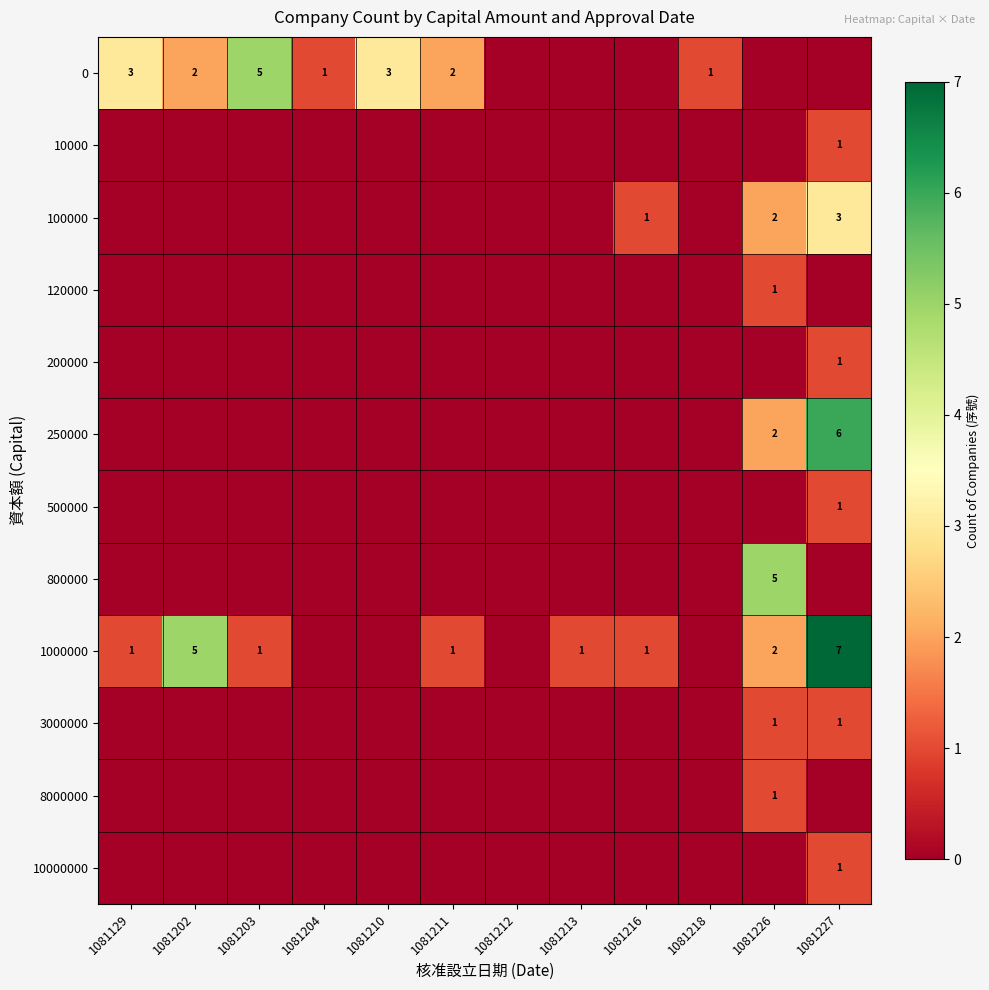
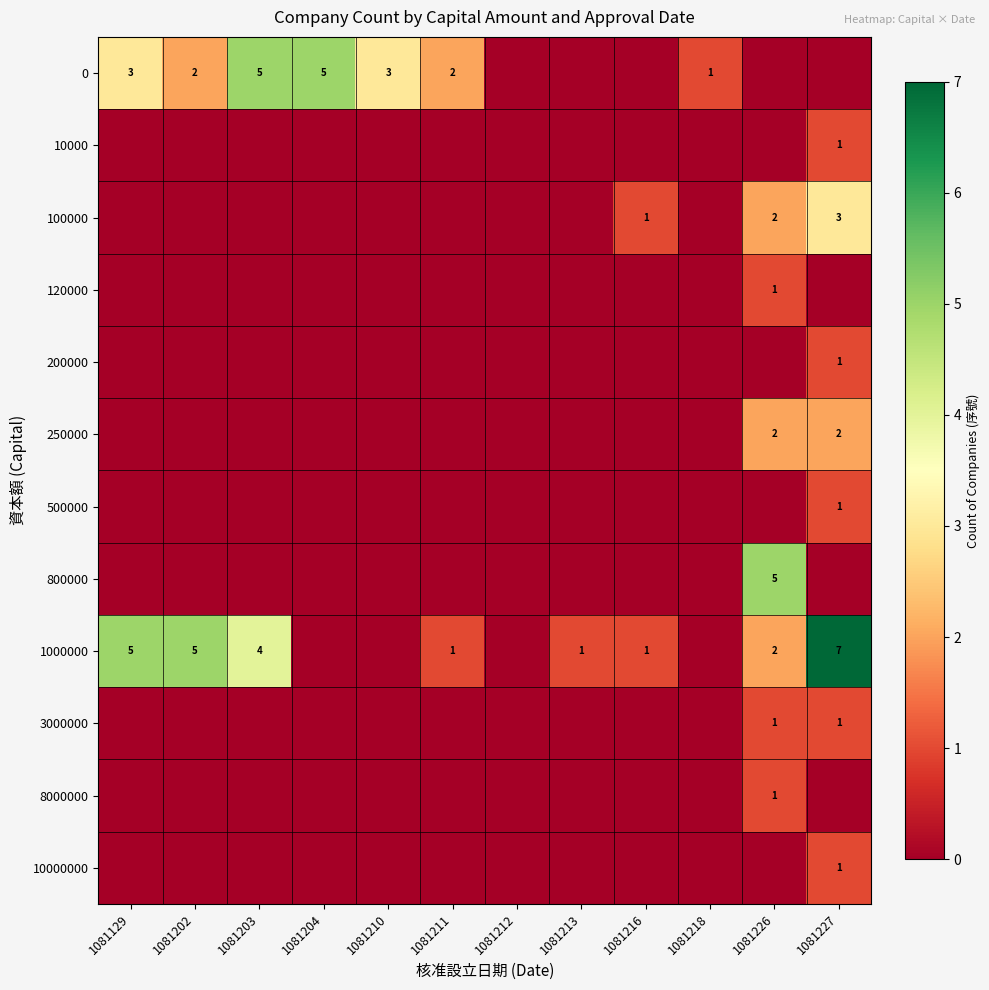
  {
    "0": {
      "1081129": 3,
      "1081202": 2,
      "1081203": 5,
-     "1081204": 1,
+     "1081204": 5,
      "1081210": 3,
      "1081211": 2,
      "1081218": 1
    },
    "10000": {
      "1081227": 1
    },
    "100000": {
      "1081216": 1,
      "1081226": 2,
      "1081227": 3
    },
    "120000": {
      "1081226": 1
    },
    "200000": {
      "1081227": 1
    },
    "250000": {
      "1081226": 2,
-     "1081227": 6
+     "1081227": 2
    },
    "500000": {
      "1081227": 1
    },
    "800000": {
      "1081226": 5
    },
    "1000000": {
-     "1081129": 1,
+     "1081129": 5,
      "1081202": 5,
-     "1081203": 1,
+     "1081203": 4,
      "1081211": 1,
      "1081213": 1,
      "1081216": 1,
      "1081226": 2,
      "1081227": 7
    },
    "3000000": {
      "1081226": 1,
      "1081227": 1
    },
    "8000000": {
      "1081226": 1
    },
    "10000000": {
      "1081227": 1
    }
  }
